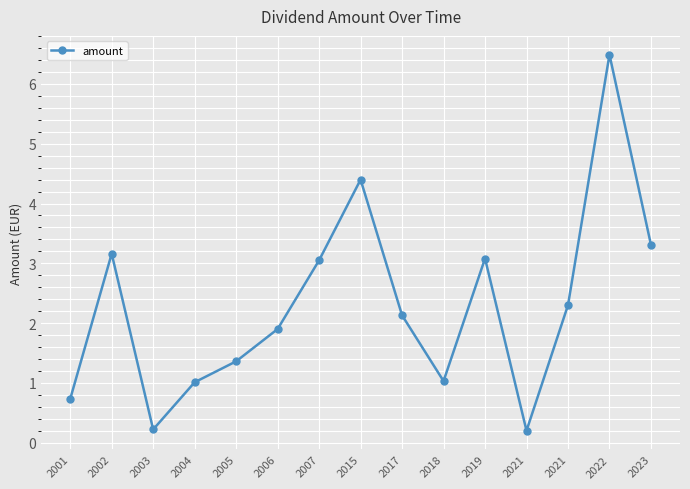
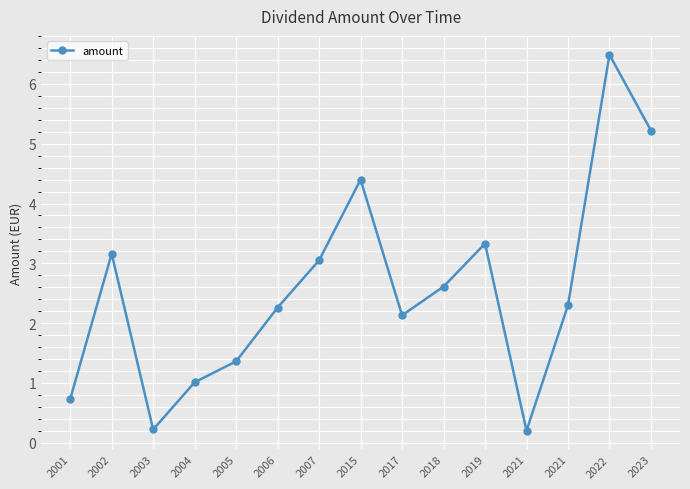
  {
    "2001": 0.7,
    "2002": 3.2,
    "2003": 0.2,
    "2004": 1.0,
    "2005": 1.4,
-   "2006": 1.9,
+   "2006": 2.3,
    "2007": 3.1,
    "2015": 4.4,
    "2017": 2.1,
-   "2018": 1.0,
-   "2019": 3.1,
+   "2018": 2.6,
+   "2019": 3.3,
    "2022": 6.5,
-   "2023": 3.3
+   "2023": 5.2
  }
